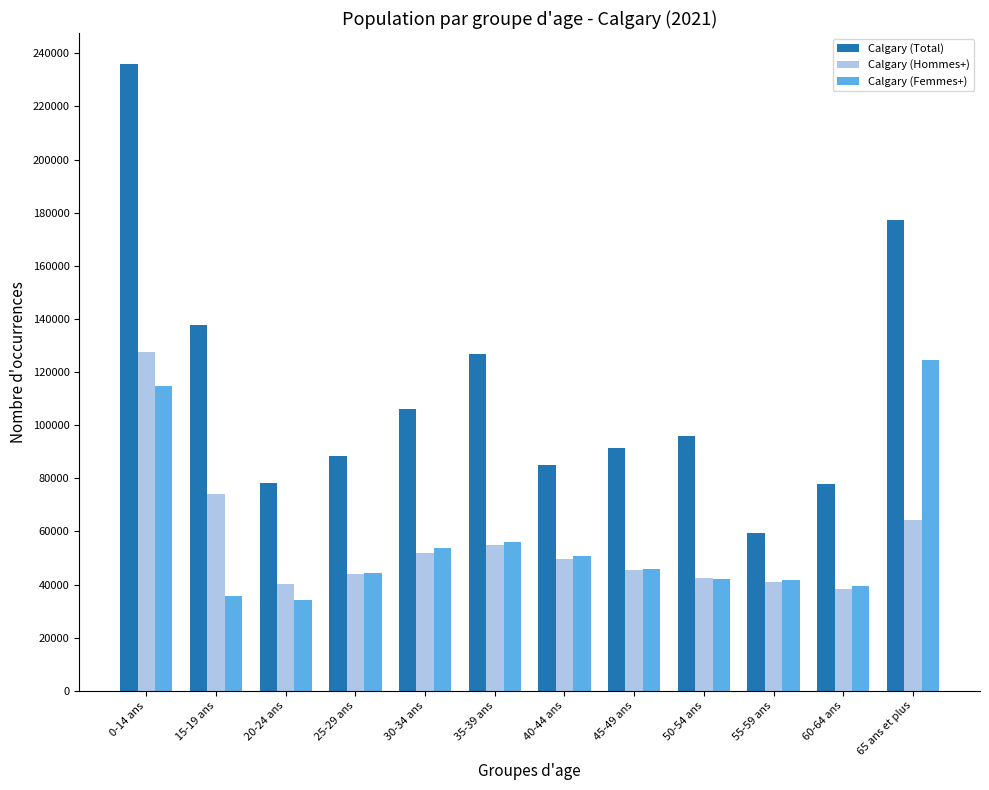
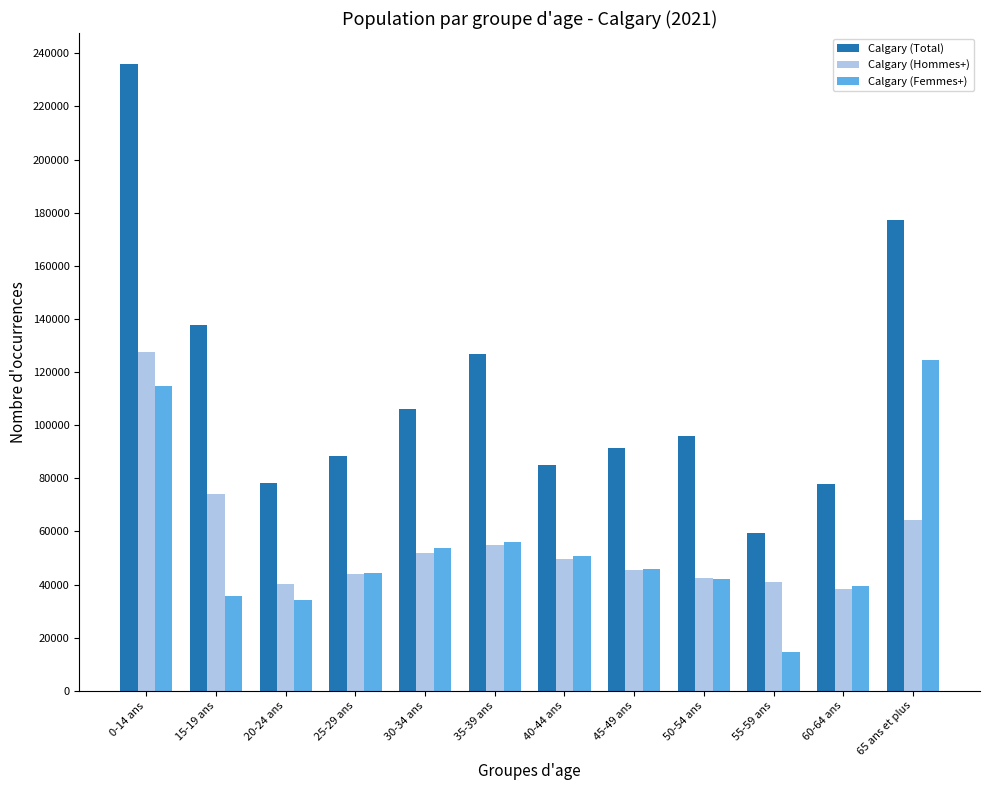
  {
    "Calgary (Total)": {
      "0-14 ans": 236000,
      "15-19 ans": 138000,
      "20-24 ans": 78000,
      "25-29 ans": 88000,
      "30-34 ans": 106000,
      "35-39 ans": 127000,
      "40-44 ans": 85000,
      "45-49 ans": 91000,
      "50-54 ans": 96000,
      "55-59 ans": 59000,
      "60-64 ans": 78000,
      "65 ans et plus": 177000
    },
    "Calgary (Hommes+)": {
      "0-14 ans": 128000,
      "15-19 ans": 74000,
      "20-24 ans": 40000,
      "25-29 ans": 44000,
      "30-34 ans": 52000,
      "35-39 ans": 55000,
      "40-44 ans": 49000,
      "45-49 ans": 45000,
      "50-54 ans": 43000,
      "55-59 ans": 41000,
      "60-64 ans": 38000,
      "65 ans et plus": 64000
    },
    "Calgary (Femmes+)": {
      "0-14 ans": 115000,
      "15-19 ans": 36000,
      "20-24 ans": 34000,
      "25-29 ans": 44000,
      "30-34 ans": 54000,
      "35-39 ans": 56000,
      "40-44 ans": 51000,
      "45-49 ans": 46000,
      "50-54 ans": 42000,
-     "55-59 ans": 42000,
+     "55-59 ans": 15000,
      "60-64 ans": 39000,
      "65 ans et plus": 125000
    }
  }
